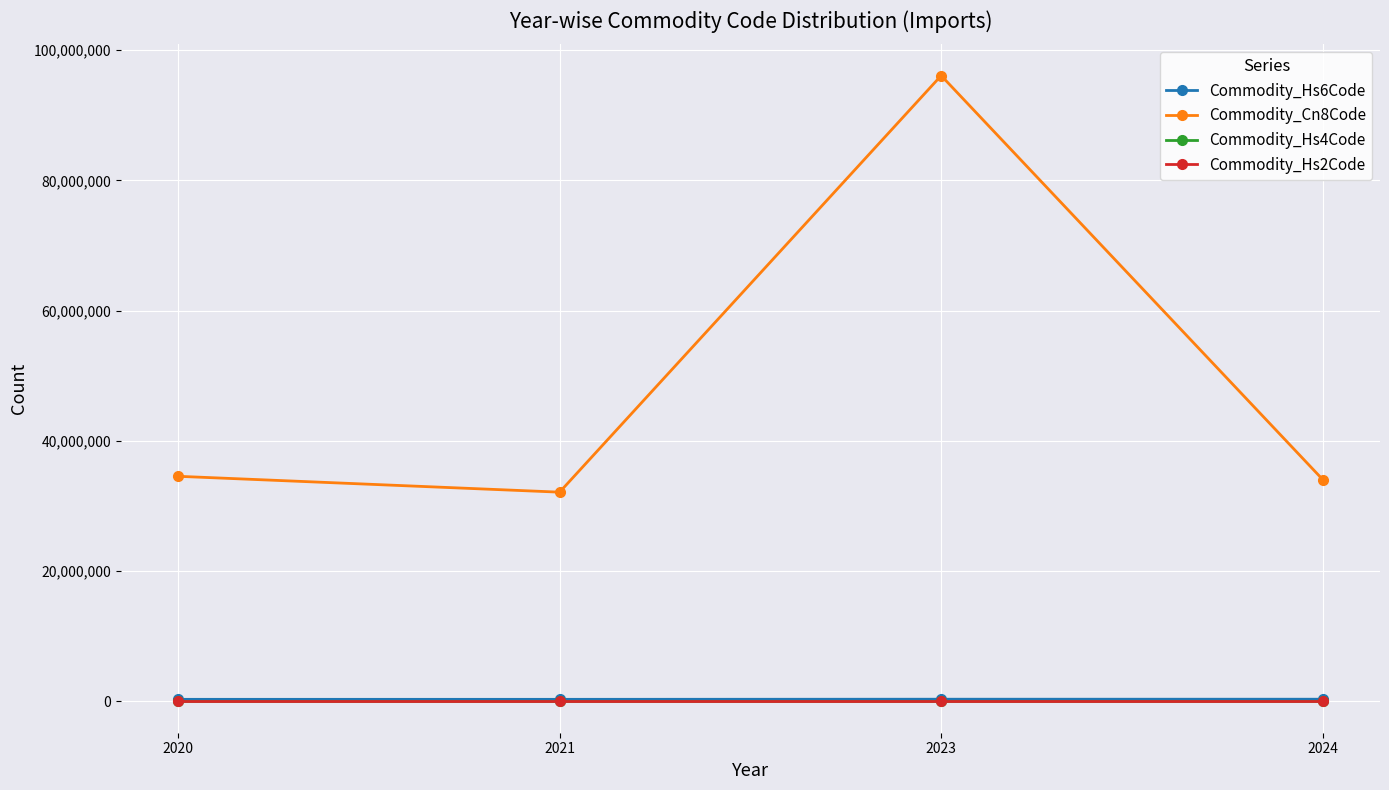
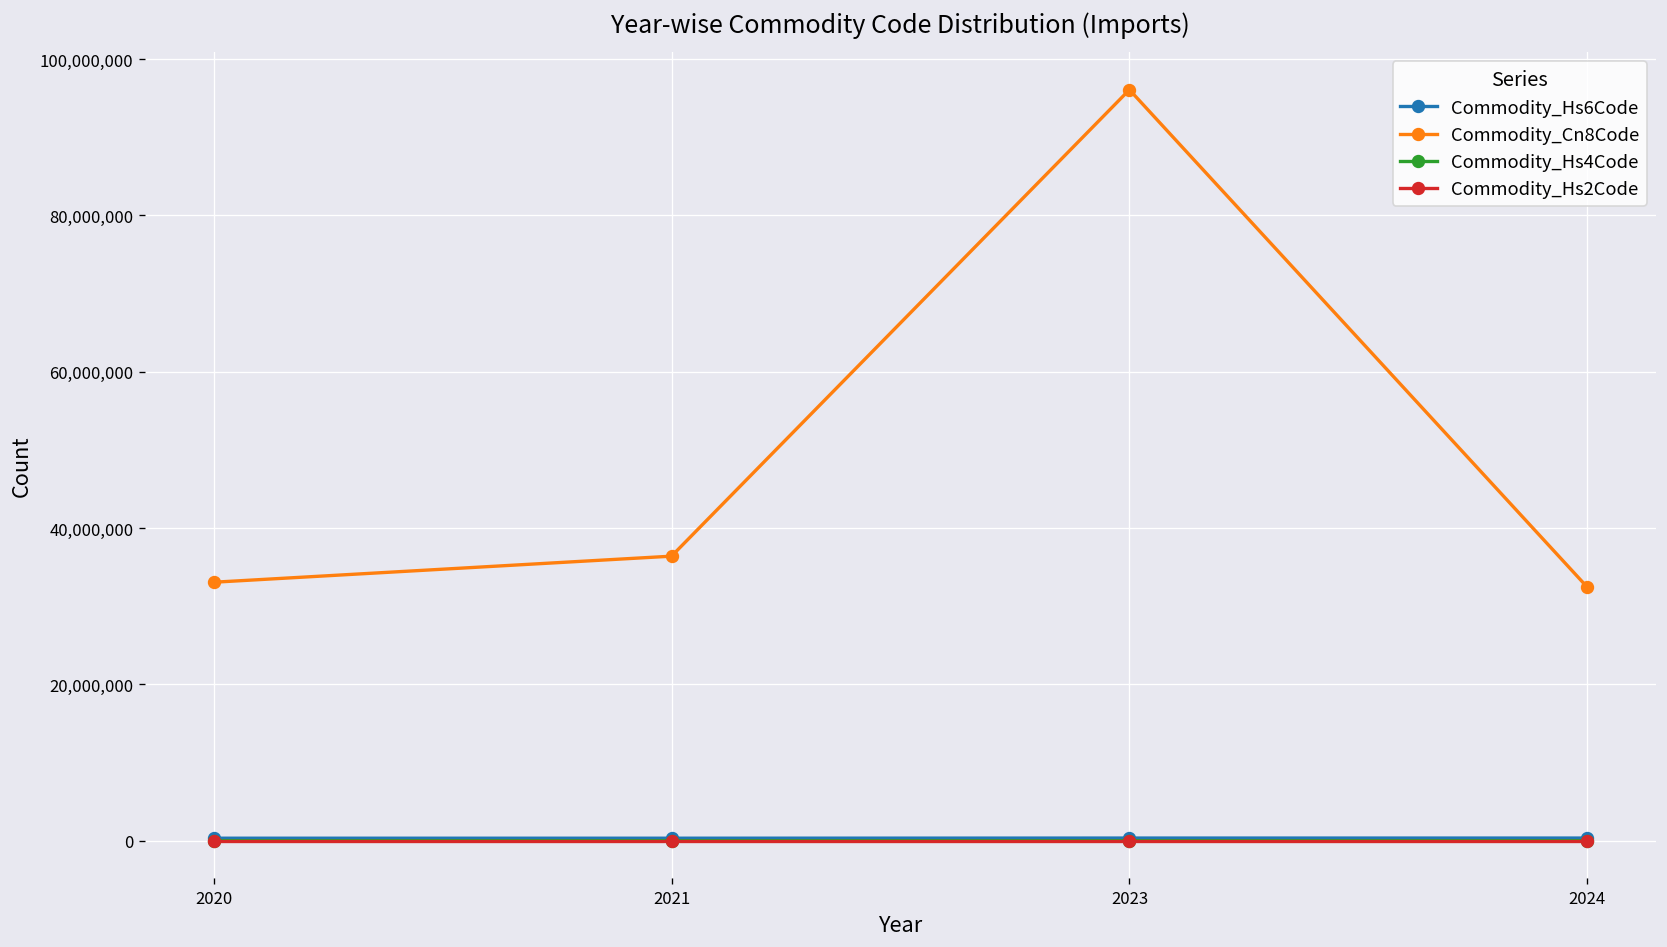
  {
    "Commodity_Cn8Code": {
-     "2020": "35,000,000",
-     "2021": "32,000,000",
+     "2020": "33,000,000",
+     "2021": "36,000,000",
      "2023": "96,000,000",
-     "2024": "34,000,000"
+     "2024": "32,000,000"
    }
  }
